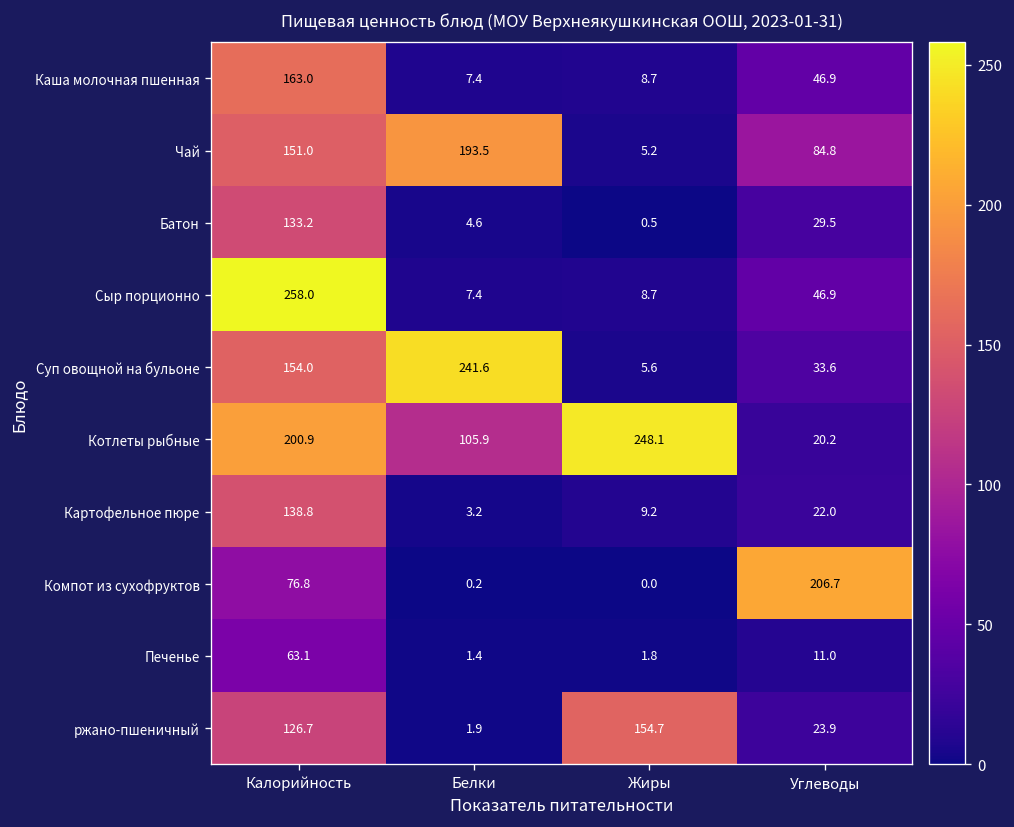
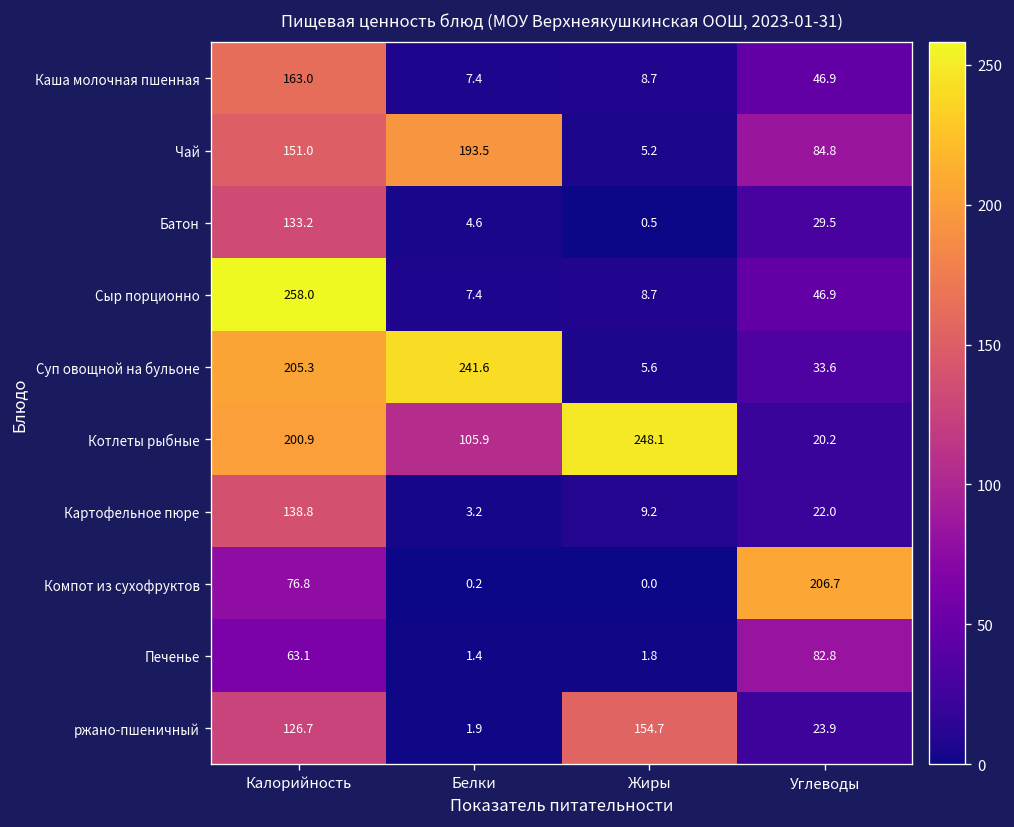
  {
    "Каша молочная пшенная": {
      "Калорийность": 163.0,
      "Белки": 7.4,
      "Жиры": 8.7,
      "Углеводы": 46.9
    },
    "Чай": {
      "Калорийность": 151.0,
      "Белки": 193.5,
      "Жиры": 5.2,
      "Углеводы": 84.8
    },
    "Батон": {
      "Калорийность": 133.2,
      "Белки": 4.6,
      "Жиры": 0.5,
      "Углеводы": 29.5
    },
    "Сыр порционно": {
      "Калорийность": 258.0,
      "Белки": 7.4,
      "Жиры": 8.7,
      "Углеводы": 46.9
    },
    "Суп овощной на бульоне": {
-     "Калорийность": 154.0,
+     "Калорийность": 205.3,
      "Белки": 241.6,
      "Жиры": 5.6,
      "Углеводы": 33.6
    },
    "Котлеты рыбные": {
      "Калорийность": 200.9,
      "Белки": 105.9,
      "Жиры": 248.1,
      "Углеводы": 20.2
    },
    "Картофельное пюре": {
      "Калорийность": 138.8,
      "Белки": 3.2,
      "Жиры": 9.2,
      "Углеводы": 22.0
    },
    "Компот из сухофруктов": {
      "Калорийность": 76.8,
      "Белки": 0.2,
      "Жиры": 0.0,
      "Углеводы": 206.7
    },
    "Печенье": {
      "Калорийность": 63.1,
      "Белки": 1.4,
      "Жиры": 1.8,
-     "Углеводы": 11.0
+     "Углеводы": 82.8
    },
    "ржано-пшеничный": {
      "Калорийность": 126.7,
      "Белки": 1.9,
      "Жиры": 154.7,
      "Углеводы": 23.9
    }
  }
